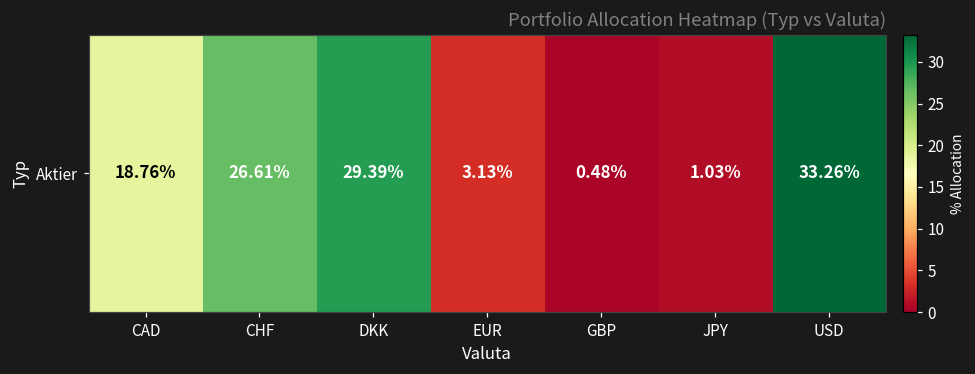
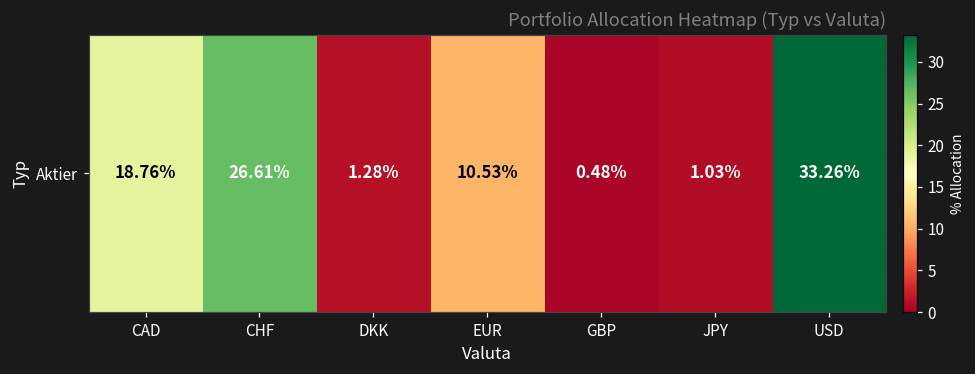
  {
    "Aktier": {
      "CAD": "18.76%",
      "CHF": "26.61%",
-     "DKK": "29.39%",
-     "EUR": "3.13%",
+     "DKK": "1.28%",
+     "EUR": "10.53%",
      "GBP": "0.48%",
      "JPY": "1.03%",
      "USD": "33.26%"
    }
  }
